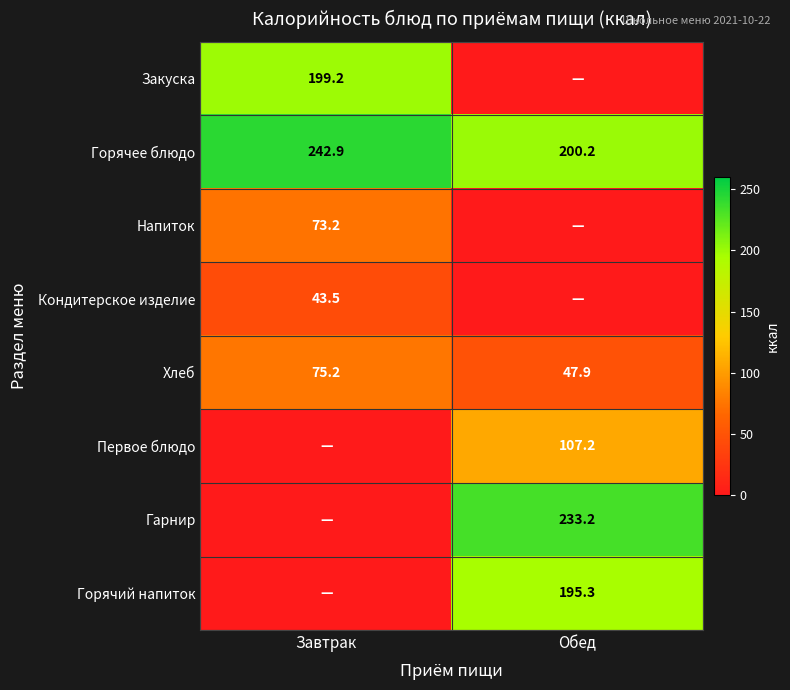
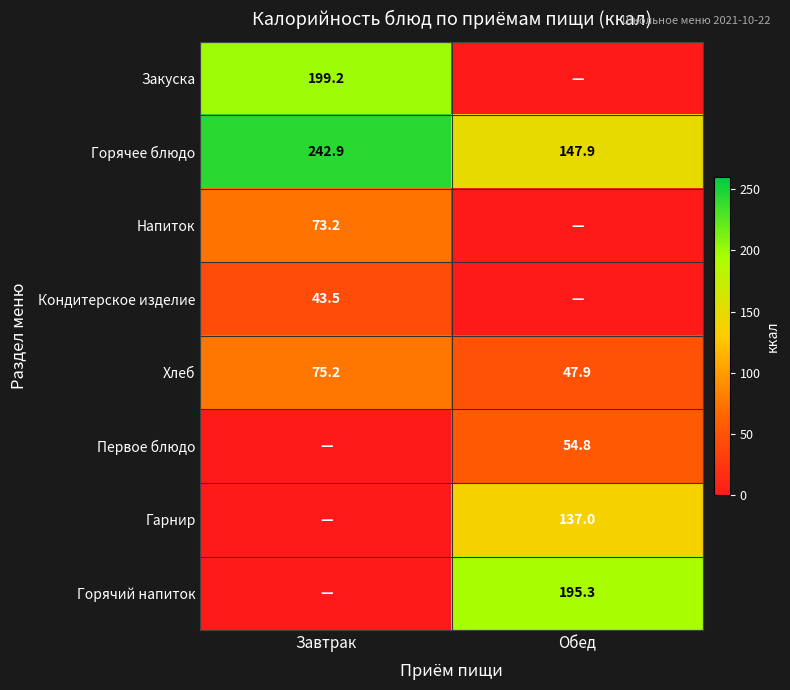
  {
    "Закуска": {
      "Завтрак": 199.2
    },
    "Горячее блюдо": {
      "Завтрак": 242.9,
-     "Обед": 200.2
+     "Обед": 147.9
    },
    "Напиток": {
      "Завтрак": 73.2
    },
    "Кондитерское изделие": {
      "Завтрак": 43.5
    },
    "Хлеб": {
      "Завтрак": 75.2,
      "Обед": 47.9
    },
    "Первое блюдо": {
-     "Обед": 107.2
+     "Обед": 54.8
    },
    "Гарнир": {
-     "Обед": 233.2
+     "Обед": 137.0
    },
    "Горячий напиток": {
      "Обед": 195.3
    }
  }
